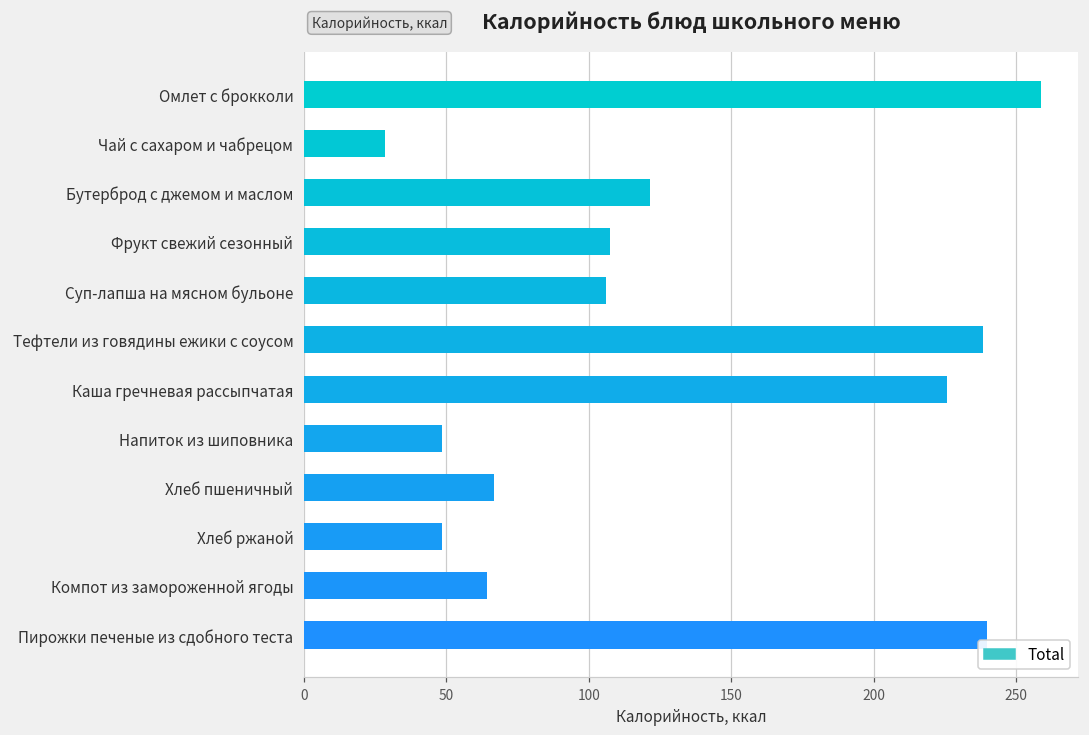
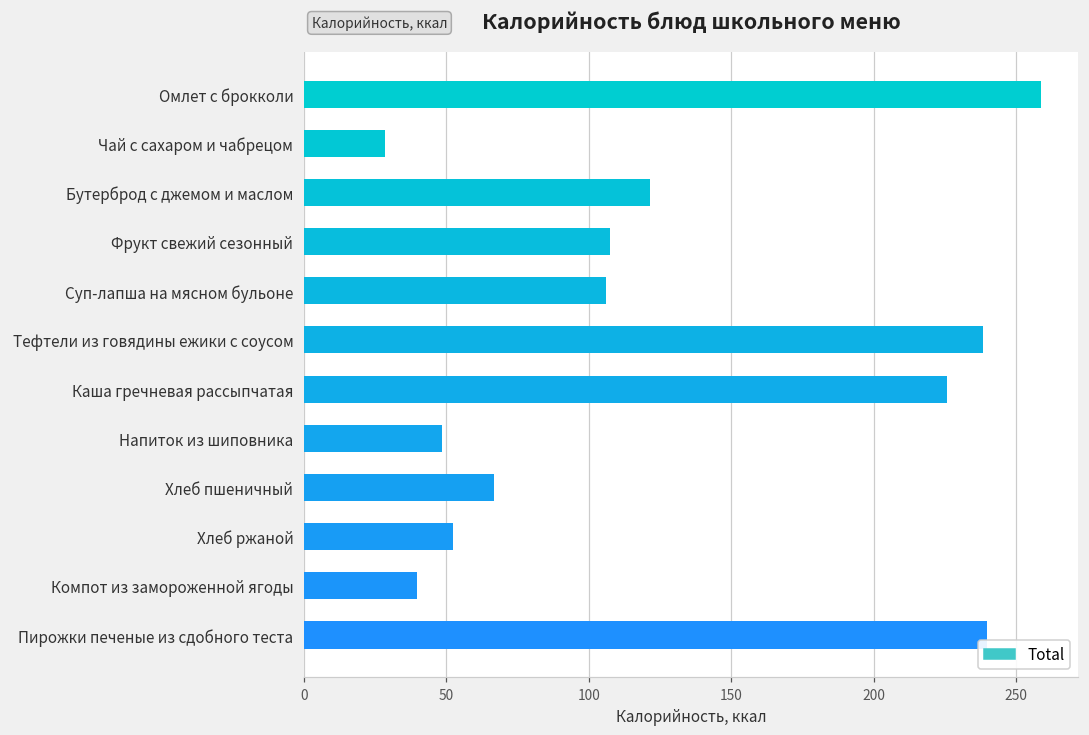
  {
    "Омлет с брокколи": 259,
    "Чай с сахаром и чабрецом": 28,
    "Бутерброд с джемом и маслом": 122,
    "Фрукт свежий сезонный": 108,
    "Суп-лапша на мясном бульоне": 106,
    "Тефтели из говядины ежики с соусом": 238,
    "Каша гречневая рассыпчатая": 226,
    "Напиток из шиповника": 48,
    "Хлеб пшеничный": 67,
-   "Хлеб ржаной": 49,
-   "Компот из замороженной ягоды": 64,
+   "Хлеб ржаной": 52,
+   "Компот из замороженной ягоды": 40,
    "Пирожки печеные из сдобного теста": 240
  }
